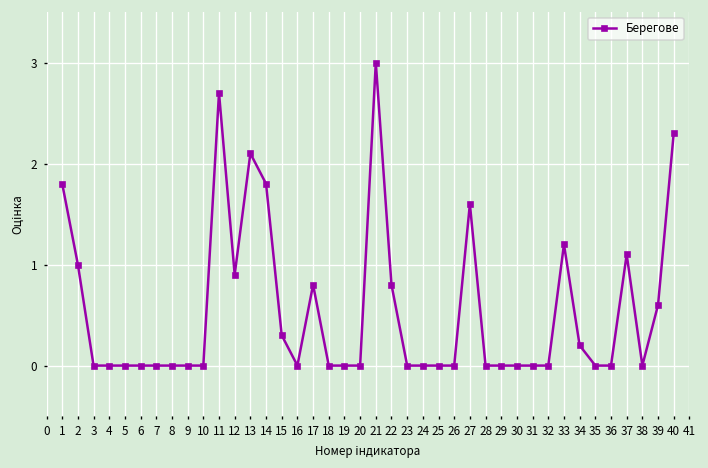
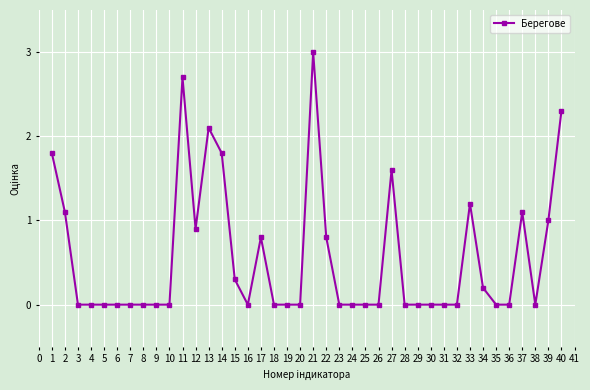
  {
    "1": 1.8,
-   "2": 1.0,
+   "2": 1.1,
    "3": 0.0,
    "4": 0.0,
    "5": 0.0,
    "6": 0.0,
    "7": 0.0,
    "8": 0.0,
    "9": 0.0,
    "10": 0.0,
    "11": 2.7,
    "12": 0.9,
    "13": 2.1,
    "14": 1.8,
    "15": 0.3,
    "16": 0.0,
    "17": 0.8,
    "18": 0.0,
    "19": 0.0,
    "20": 0.0,
    "21": 3.0,
    "22": 0.8,
    "23": 0.0,
    "24": 0.0,
    "25": 0.0,
    "26": 0.0,
    "27": 1.6,
    "28": 0.0,
    "29": 0.0,
    "30": 0.0,
    "31": 0.0,
    "32": 0.0,
    "33": 1.2,
    "34": 0.2,
    "35": 0.0,
    "36": 0.0,
    "37": 1.1,
    "38": 0.0,
-   "39": 0.6,
+   "39": 1.0,
    "40": 2.3
  }
